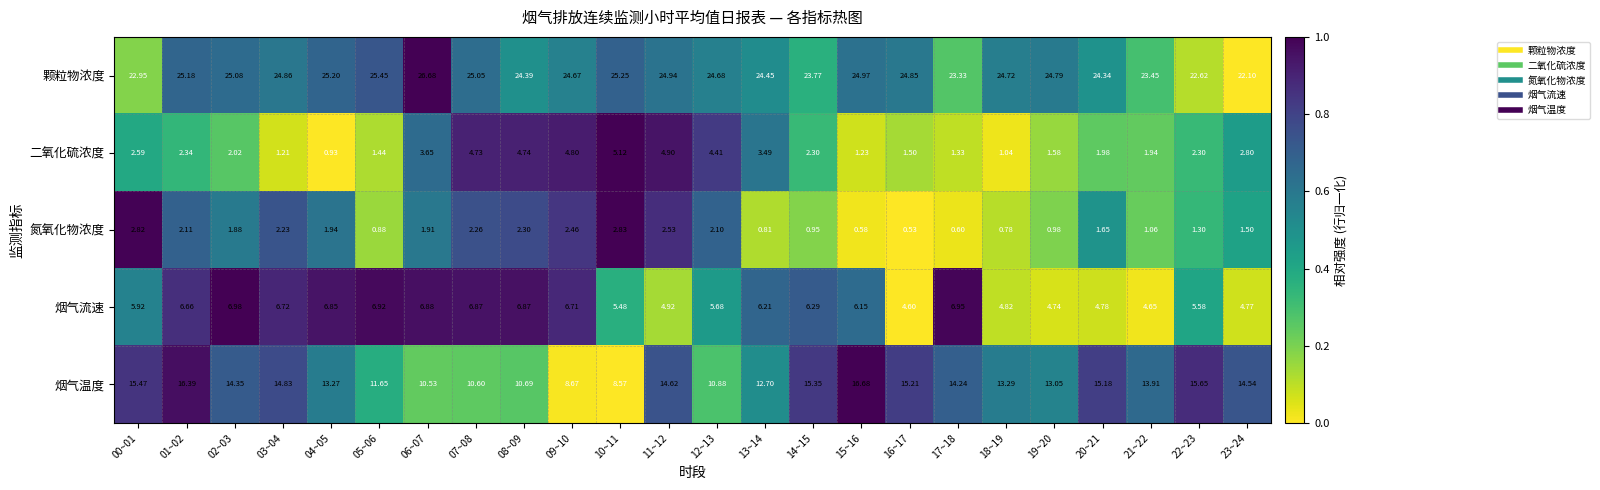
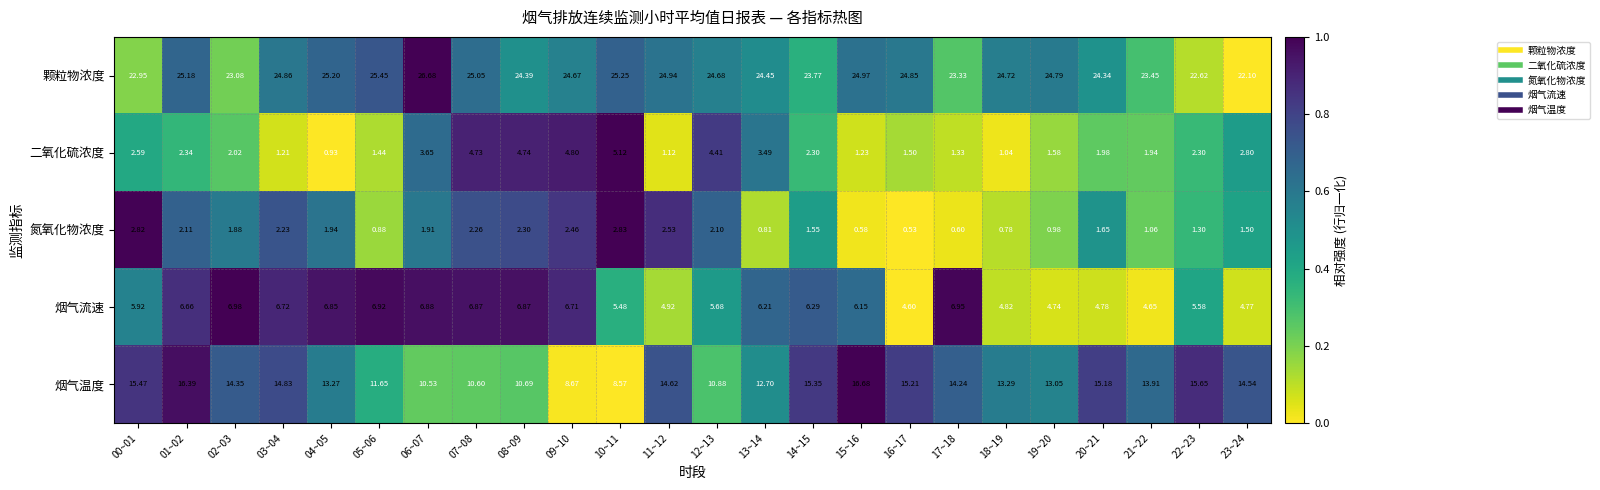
  {
    "颗粒物浓度": {
      "00~01": 22.95,
      "01~02": 25.18,
-     "02~03": 25.08,
+     "02~03": 23.08,
      "03~04": 24.86,
      "04~05": 25.20,
      "05~06": 25.45,
      "06~07": 26.68,
      "07~08": 25.05,
      "08~09": 24.39,
      "09~10": 24.67,
      "10~11": 25.25,
      "11~12": 24.94,
      "12~13": 24.68,
      "13~14": 24.45,
      "14~15": 23.77,
      "15~16": 24.97,
      "16~17": 24.85,
      "17~18": 23.33,
      "18~19": 24.72,
      "19~20": 24.79,
      "20~21": 24.34,
      "21~22": 23.45,
      "22~23": 22.62,
      "23~24": 22.10
    },
    "二氧化硫浓度": {
      "00~01": 2.59,
      "01~02": 2.34,
      "02~03": 2.02,
      "03~04": 1.21,
      "04~05": 0.93,
      "05~06": 1.44,
      "06~07": 3.65,
      "07~08": 4.73,
      "08~09": 4.74,
      "09~10": 4.80,
      "10~11": 5.12,
-     "11~12": 4.90,
+     "11~12": 1.12,
      "12~13": 4.41,
      "13~14": 3.49,
      "14~15": 2.30,
      "15~16": 1.23,
      "16~17": 1.50,
      "17~18": 1.33,
      "18~19": 1.04,
      "19~20": 1.58,
      "20~21": 1.98,
      "21~22": 1.94,
      "22~23": 2.30,
      "23~24": 2.80
    },
    "氮氧化物浓度": {
      "00~01": 2.82,
      "01~02": 2.11,
      "02~03": 1.88,
      "03~04": 2.23,
      "04~05": 1.94,
      "05~06": 0.88,
      "06~07": 1.91,
      "07~08": 2.26,
      "08~09": 2.30,
      "09~10": 2.46,
      "10~11": 2.83,
      "11~12": 2.53,
      "12~13": 2.10,
      "13~14": 0.81,
-     "14~15": 0.95,
+     "14~15": 1.55,
      "15~16": 0.58,
      "16~17": 0.53,
      "17~18": 0.60,
      "18~19": 0.78,
      "19~20": 0.98,
      "20~21": 1.65,
      "21~22": 1.06,
      "22~23": 1.30,
      "23~24": 1.50
    },
    "烟气流速": {
      "00~01": 5.92,
      "01~02": 6.66,
      "02~03": 6.98,
      "03~04": 6.72,
      "04~05": 6.85,
      "05~06": 6.92,
      "06~07": 6.88,
      "07~08": 6.87,
      "08~09": 6.87,
      "09~10": 6.71,
      "10~11": 5.48,
      "11~12": 4.92,
      "12~13": 5.68,
      "13~14": 6.21,
      "14~15": 6.29,
      "15~16": 6.15,
      "16~17": 4.60,
      "17~18": 6.95,
      "18~19": 4.82,
      "19~20": 4.74,
      "20~21": 4.78,
      "21~22": 4.65,
      "22~23": 5.58,
      "23~24": 4.77
    },
    "烟气温度": {
      "00~01": 15.47,
      "01~02": 16.39,
      "02~03": 14.35,
      "03~04": 14.83,
      "04~05": 13.27,
      "05~06": 11.65,
      "06~07": 10.53,
      "07~08": 10.60,
      "08~09": 10.69,
      "09~10": 8.67,
      "10~11": 8.57,
      "11~12": 14.62,
      "12~13": 10.88,
      "13~14": 12.70,
      "14~15": 15.35,
      "15~16": 16.68,
      "16~17": 15.21,
      "17~18": 14.24,
      "18~19": 13.29,
      "19~20": 13.05,
      "20~21": 15.18,
      "21~22": 13.91,
      "22~23": 15.65,
      "23~24": 14.54
    }
  }
